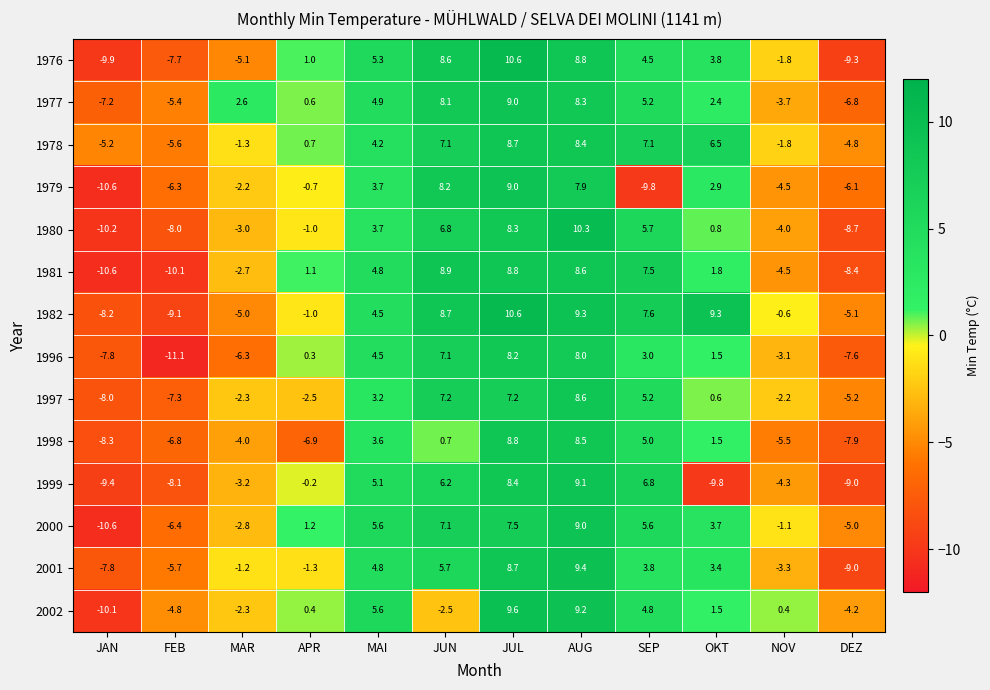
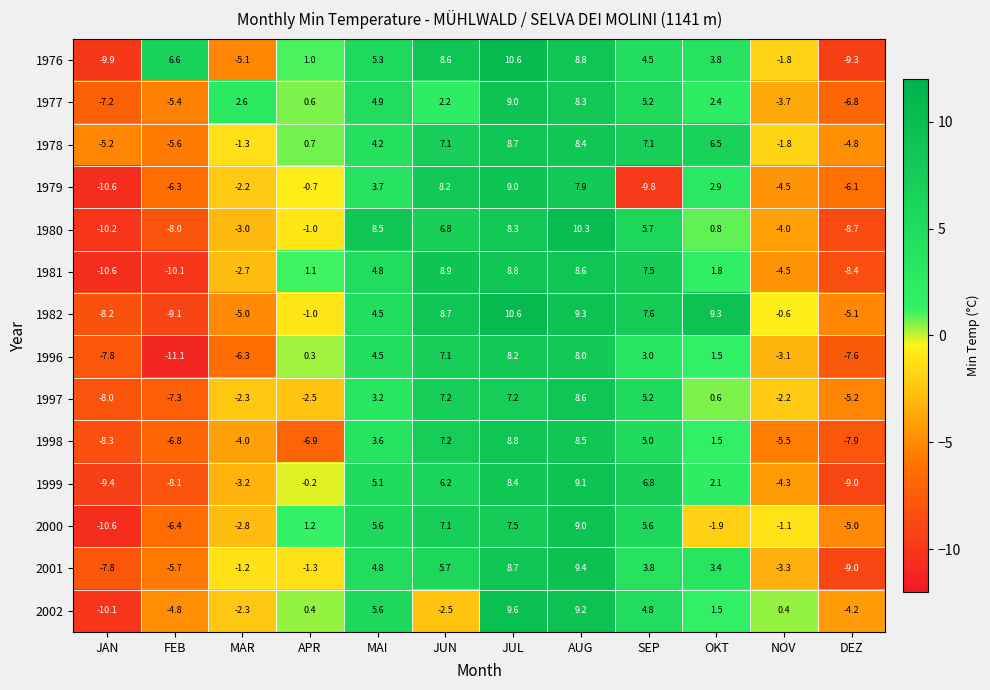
  {
    "1976": {
      "JAN": -9.9,
-     "FEB": -7.7,
+     "FEB": 6.6,
      "MAR": -5.1,
      "APR": 1.0,
      "MAI": 5.3,
      "JUN": 8.6,
      "JUL": 10.6,
      "AUG": 8.8,
      "SEP": 4.5,
      "OKT": 3.8,
      "NOV": -1.8,
      "DEZ": -9.3
    },
    "1977": {
      "JAN": -7.2,
      "FEB": -5.4,
      "MAR": 2.6,
      "APR": 0.6,
      "MAI": 4.9,
-     "JUN": 8.1,
+     "JUN": 2.2,
      "JUL": 9.0,
      "AUG": 8.3,
      "SEP": 5.2,
      "OKT": 2.4,
      "NOV": -3.7,
      "DEZ": -6.8
    },
    "1978": {
      "JAN": -5.2,
      "FEB": -5.6,
      "MAR": -1.3,
      "APR": 0.7,
      "MAI": 4.2,
      "JUN": 7.1,
      "JUL": 8.7,
      "AUG": 8.4,
      "SEP": 7.1,
      "OKT": 6.5,
      "NOV": -1.8,
      "DEZ": -4.8
    },
    "1979": {
      "JAN": -10.6,
      "FEB": -6.3,
      "MAR": -2.2,
      "APR": -0.7,
      "MAI": 3.7,
      "JUN": 8.2,
      "JUL": 9.0,
      "AUG": 7.9,
      "SEP": -9.8,
      "OKT": 2.9,
      "NOV": -4.5,
      "DEZ": -6.1
    },
    "1980": {
      "JAN": -10.2,
      "FEB": -8.0,
      "MAR": -3.0,
      "APR": -1.0,
-     "MAI": 3.7,
+     "MAI": 8.5,
      "JUN": 6.8,
      "JUL": 8.3,
      "AUG": 10.3,
      "SEP": 5.7,
      "OKT": 0.8,
      "NOV": -4.0,
      "DEZ": -8.7
    },
    "1981": {
      "JAN": -10.6,
      "FEB": -10.1,
      "MAR": -2.7,
      "APR": 1.1,
      "MAI": 4.8,
      "JUN": 8.9,
      "JUL": 8.8,
      "AUG": 8.6,
      "SEP": 7.5,
      "OKT": 1.8,
      "NOV": -4.5,
      "DEZ": -8.4
    },
    "1982": {
      "JAN": -8.2,
      "FEB": -9.1,
      "MAR": -5.0,
      "APR": -1.0,
      "MAI": 4.5,
      "JUN": 8.7,
      "JUL": 10.6,
      "AUG": 9.3,
      "SEP": 7.6,
      "OKT": 9.3,
      "NOV": -0.6,
      "DEZ": -5.1
    },
    "1996": {
      "JAN": -7.8,
      "FEB": -11.1,
      "MAR": -6.3,
      "APR": 0.3,
      "MAI": 4.5,
      "JUN": 7.1,
      "JUL": 8.2,
      "AUG": 8.0,
      "SEP": 3.0,
      "OKT": 1.5,
      "NOV": -3.1,
      "DEZ": -7.6
    },
    "1997": {
      "JAN": -8.0,
      "FEB": -7.3,
      "MAR": -2.3,
      "APR": -2.5,
      "MAI": 3.2,
      "JUN": 7.2,
      "JUL": 7.2,
      "AUG": 8.6,
      "SEP": 5.2,
      "OKT": 0.6,
      "NOV": -2.2,
      "DEZ": -5.2
    },
    "1998": {
      "JAN": -8.3,
      "FEB": -6.8,
      "MAR": -4.0,
      "APR": -6.9,
      "MAI": 3.6,
-     "JUN": 0.7,
+     "JUN": 7.2,
      "JUL": 8.8,
      "AUG": 8.5,
      "SEP": 5.0,
      "OKT": 1.5,
      "NOV": -5.5,
      "DEZ": -7.9
    },
    "1999": {
      "JAN": -9.4,
      "FEB": -8.1,
      "MAR": -3.2,
      "APR": -0.2,
      "MAI": 5.1,
      "JUN": 6.2,
      "JUL": 8.4,
      "AUG": 9.1,
      "SEP": 6.8,
-     "OKT": -9.8,
+     "OKT": 2.1,
      "NOV": -4.3,
      "DEZ": -9.0
    },
    "2000": {
      "JAN": -10.6,
      "FEB": -6.4,
      "MAR": -2.8,
      "APR": 1.2,
      "MAI": 5.6,
      "JUN": 7.1,
      "JUL": 7.5,
      "AUG": 9.0,
      "SEP": 5.6,
-     "OKT": 3.7,
+     "OKT": -1.9,
      "NOV": -1.1,
      "DEZ": -5.0
    },
    "2001": {
      "JAN": -7.8,
      "FEB": -5.7,
      "MAR": -1.2,
      "APR": -1.3,
      "MAI": 4.8,
      "JUN": 5.7,
      "JUL": 8.7,
      "AUG": 9.4,
      "SEP": 3.8,
      "OKT": 3.4,
      "NOV": -3.3,
      "DEZ": -9.0
    },
    "2002": {
      "JAN": -10.1,
      "FEB": -4.8,
      "MAR": -2.3,
      "APR": 0.4,
      "MAI": 5.6,
      "JUN": -2.5,
      "JUL": 9.6,
      "AUG": 9.2,
      "SEP": 4.8,
      "OKT": 1.5,
      "NOV": 0.4,
      "DEZ": -4.2
    }
  }
